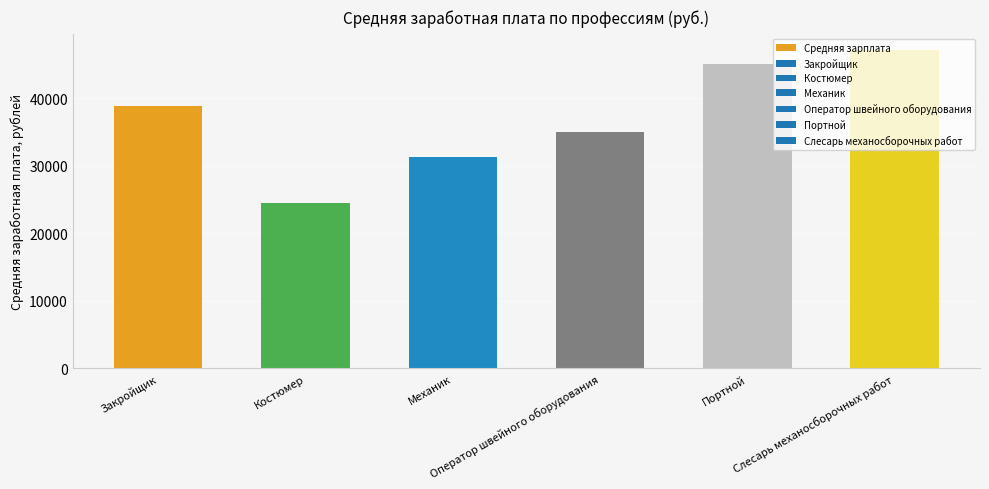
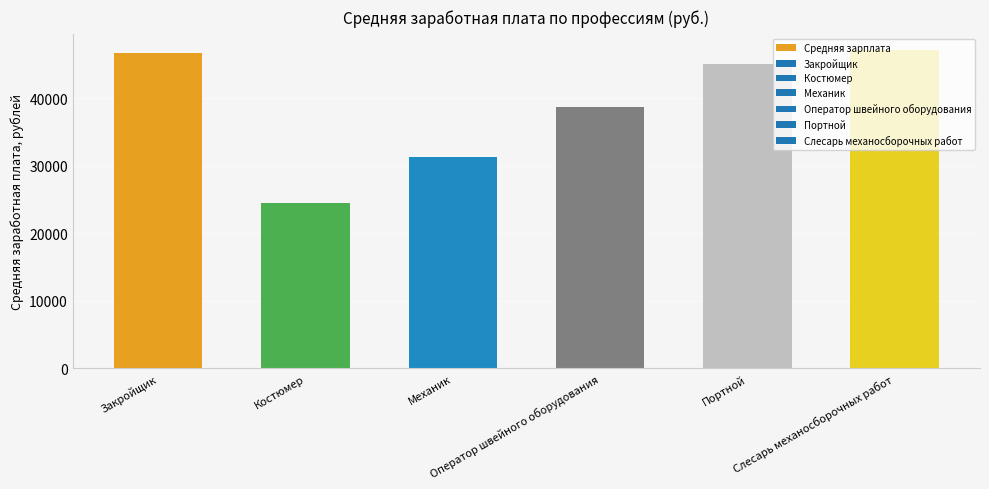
  {
-   "Закройщик": 39000,
+   "Закройщик": 47000,
    "Костюмер": 24000,
    "Механик": 31000,
-   "Оператор швейного оборудования": 35000,
+   "Оператор швейного оборудования": 39000,
    "Портной": 45000
  }
